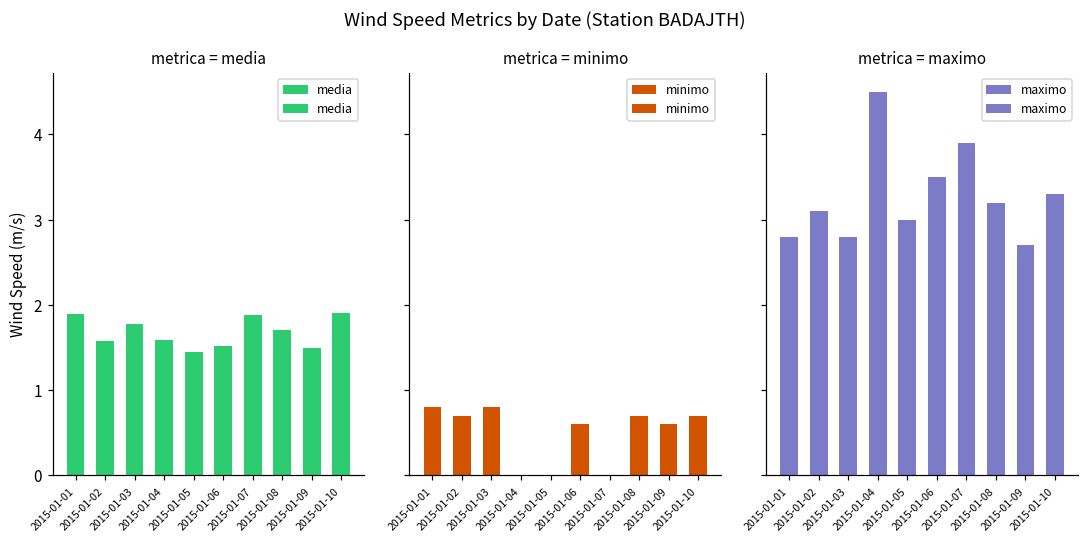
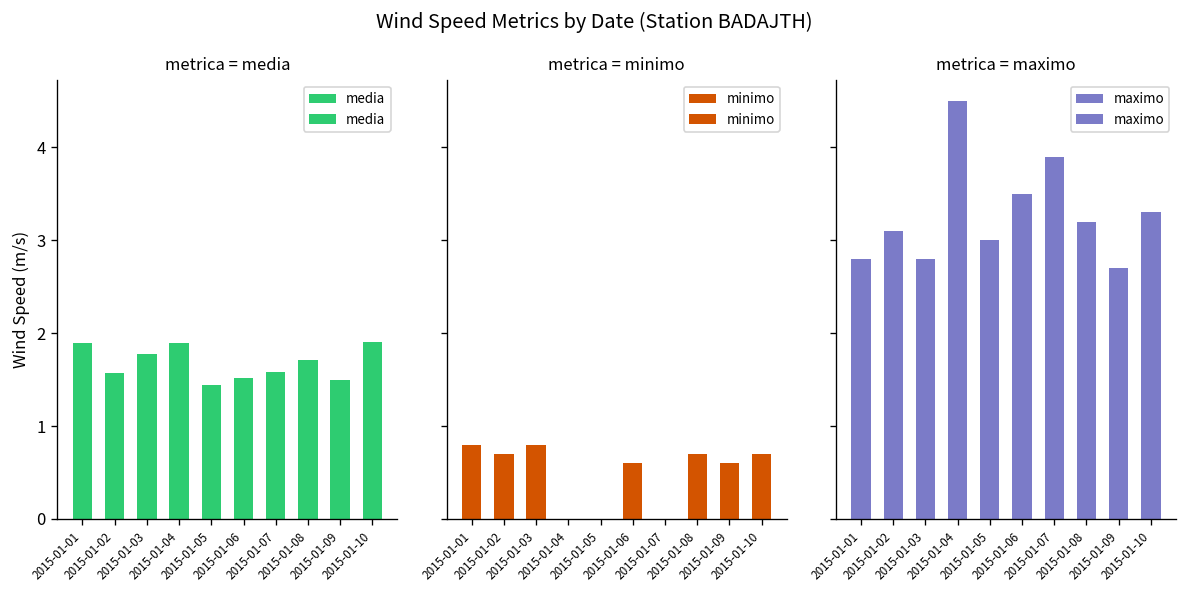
  {
    "metrica = media": {
      "2015-01-01": 1.9,
      "2015-01-02": 1.6,
      "2015-01-03": 1.8,
-     "2015-01-04": 1.6,
+     "2015-01-04": 1.9,
      "2015-01-05": 1.4,
      "2015-01-06": 1.5,
-     "2015-01-07": 1.9,
+     "2015-01-07": 1.6,
      "2015-01-08": 1.7,
      "2015-01-09": 1.5,
      "2015-01-10": 1.9
    }
  }
